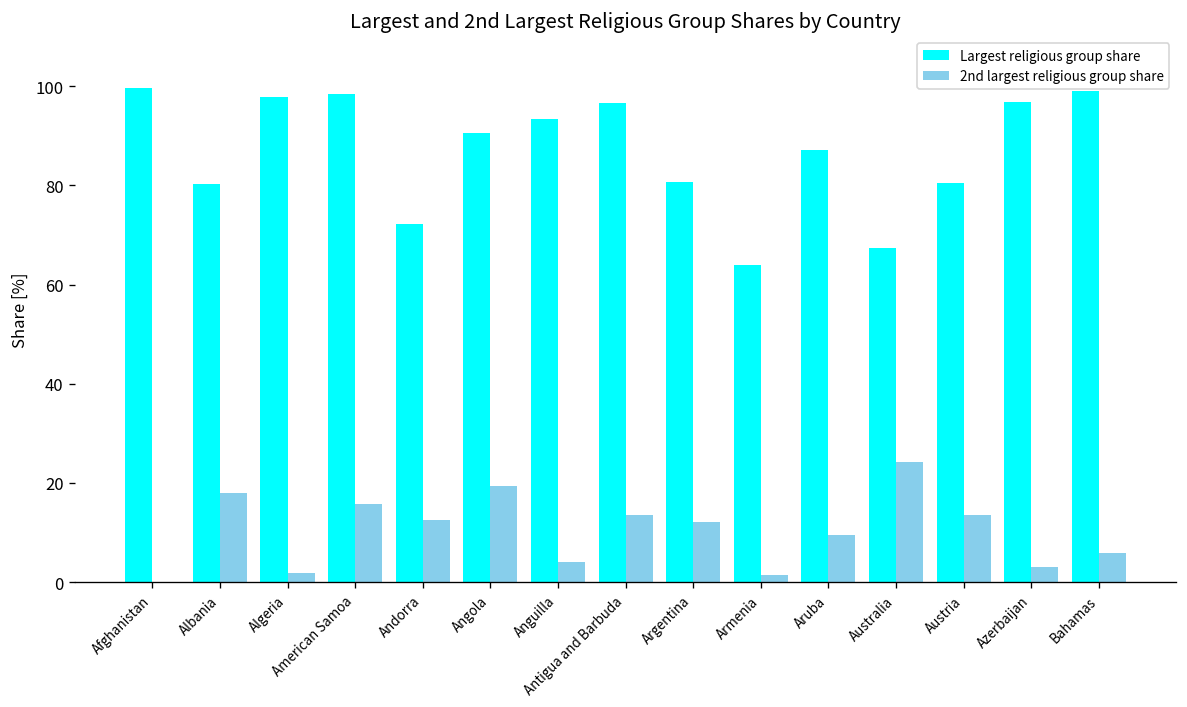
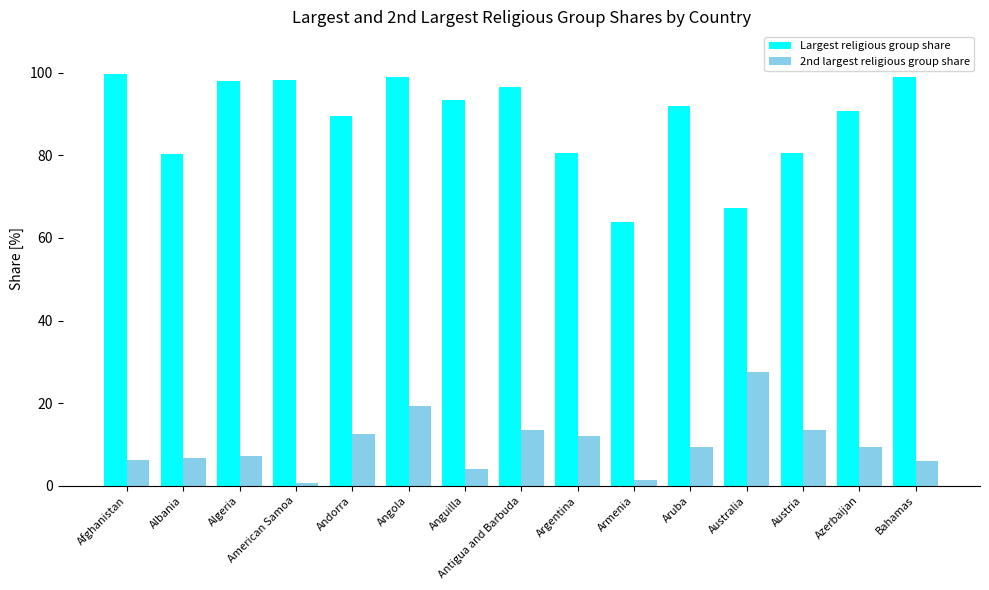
  {
    "Largest religious group share": {
      "Afghanistan": 100,
      "Albania": 80,
      "Algeria": 98,
      "American Samoa": 98,
-     "Andorra": 72,
-     "Angola": 90,
+     "Andorra": 89,
+     "Angola": 99,
      "Anguilla": 93,
      "Antigua and Barbuda": 97,
      "Argentina": 81,
      "Armenia": 64,
-     "Aruba": 87,
+     "Aruba": 92,
      "Australia": 67,
      "Austria": 80,
-     "Azerbaijan": 97,
+     "Azerbaijan": 91,
      "Bahamas": 99
    },
    "2nd largest religious group share": {
-     "Afghanistan": 0,
-     "Albania": 18,
-     "Algeria": 2,
-     "American Samoa": 16,
+     "Afghanistan": 6,
+     "Albania": 7,
+     "Algeria": 7,
+     "American Samoa": 1,
      "Andorra": 12,
      "Angola": 19,
      "Anguilla": 4,
      "Antigua and Barbuda": 13,
      "Argentina": 12,
      "Armenia": 1,
      "Aruba": 9,
-     "Australia": 24,
+     "Australia": 28,
      "Austria": 14,
-     "Azerbaijan": 3,
+     "Azerbaijan": 9,
      "Bahamas": 6
    }
  }
